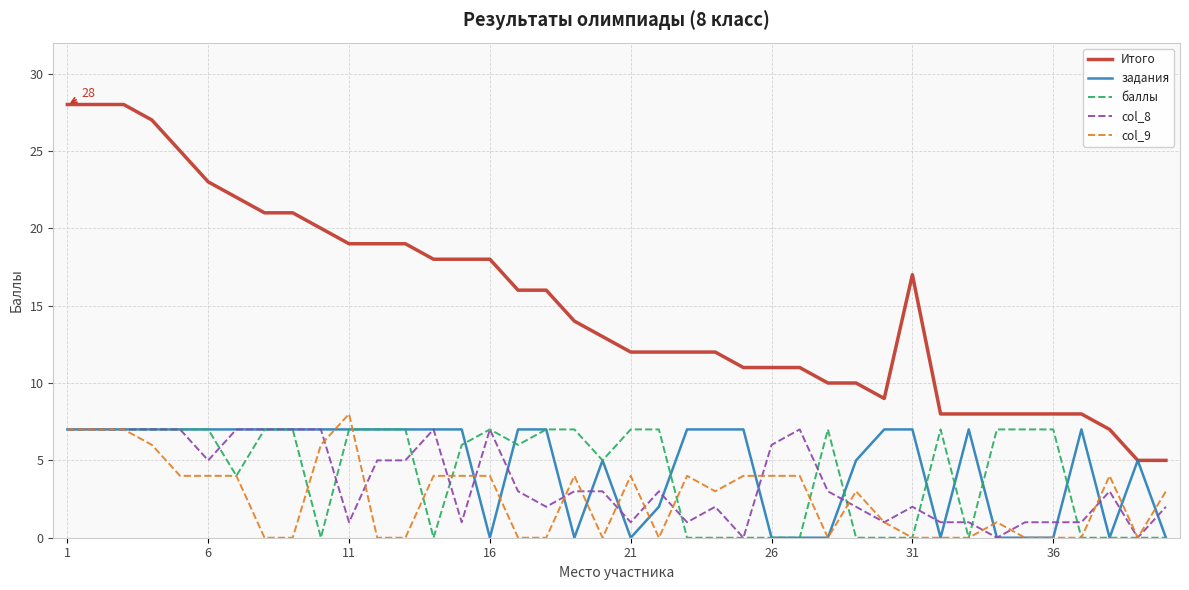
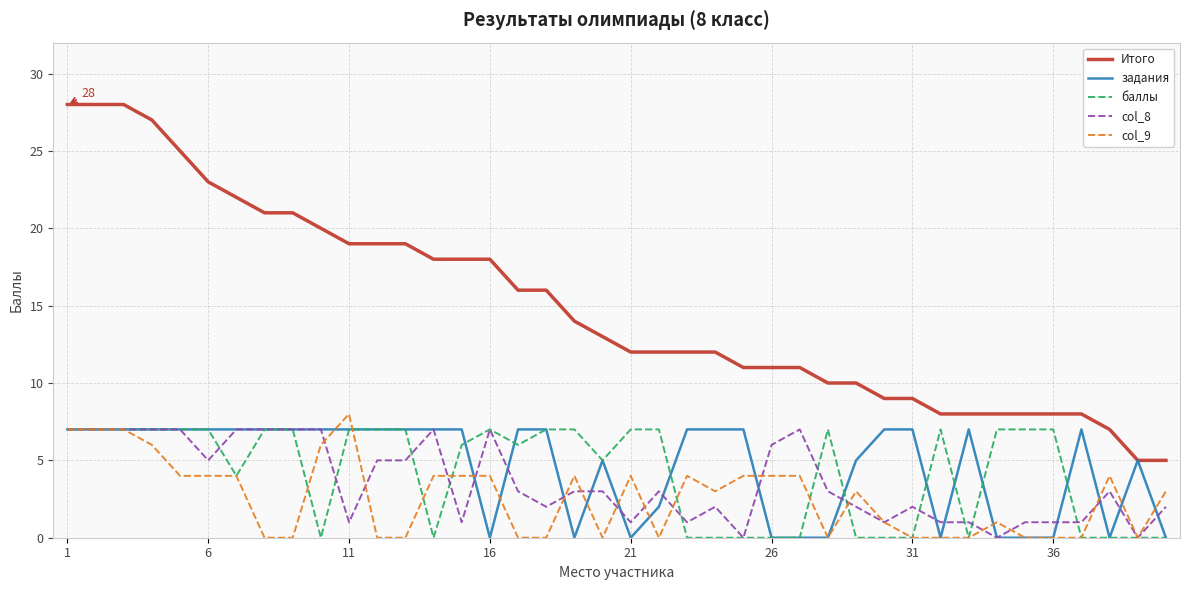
  {
    "Итого": {
      "6": 23,
      "11": 19,
      "16": 18,
      "21": 12,
      "26": 11,
-     "31": 17,
+     "31": 9,
      "36": 8
    },
    "задания": {
      "16": 0,
      "21": 0,
      "31": 7
    },
    "баллы": {
      "21": 7,
      "36": 7
    },
    "col_8": {
      "6": 5,
      "11": 1,
      "21": 1,
      "26": 6,
      "31": 2,
      "36": 1
    },
    "col_9": {
      "6": 4,
      "11": 8,
      "16": 4,
      "21": 4,
      "26": 4
    }
  }
